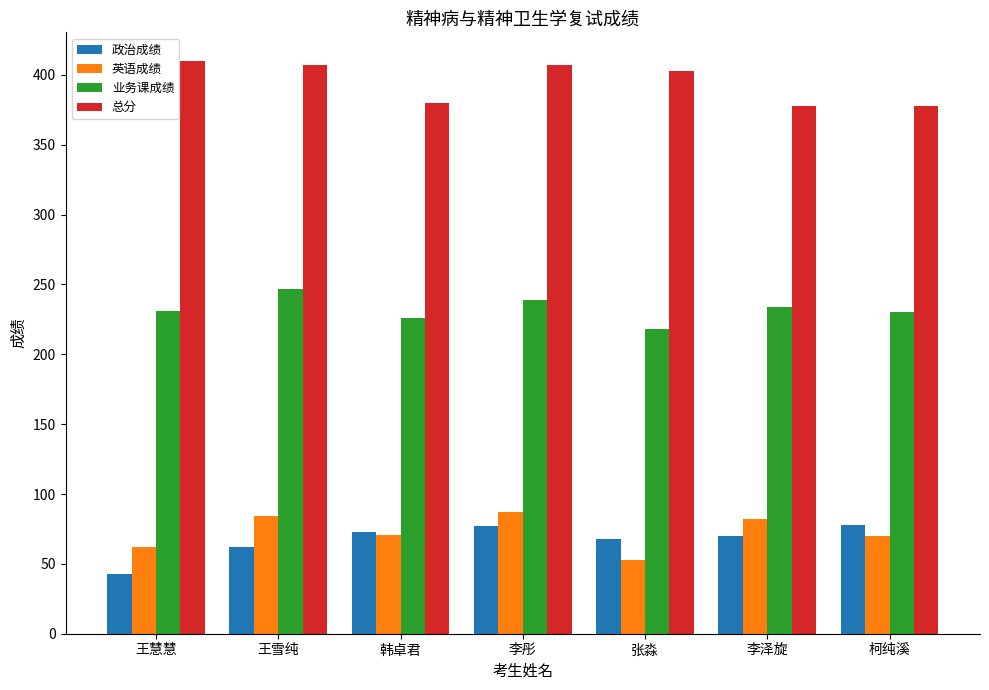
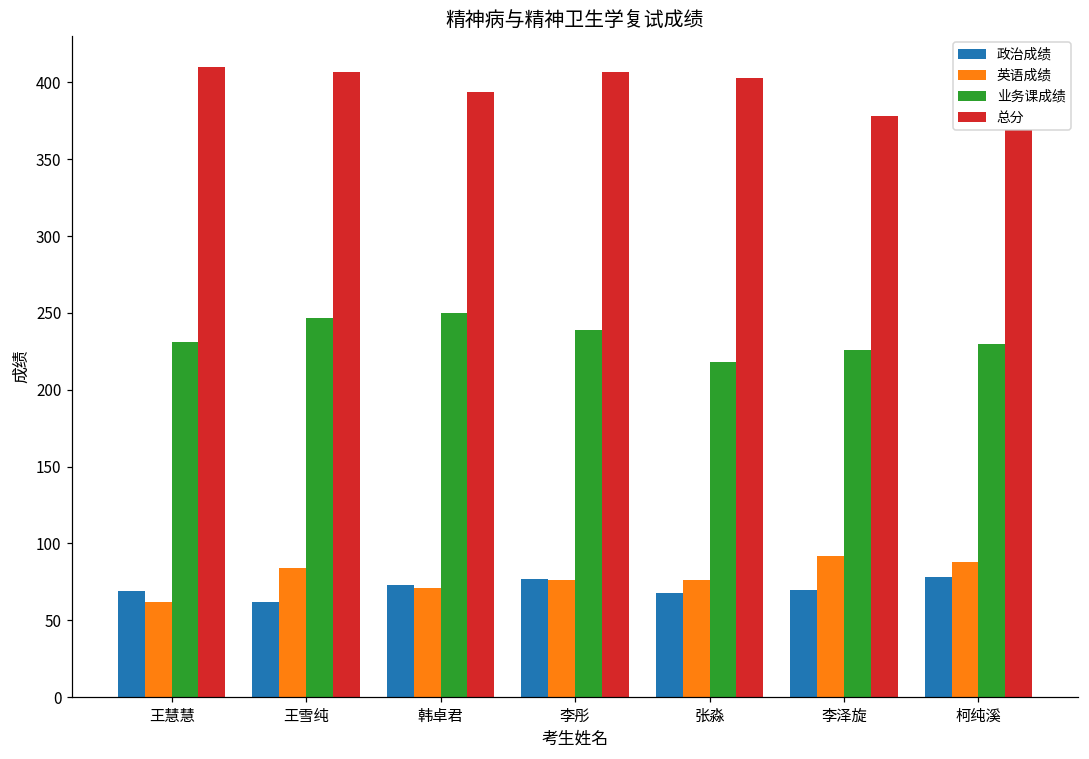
  {
    "政治成绩": {
-     "王慧慧": 43,
+     "王慧慧": 69,
      "王雪纯": 62,
      "韩卓君": 73,
      "李彤": 77,
      "张淼": 68,
      "李泽旋": 70,
      "柯纯溪": 78
    },
    "英语成绩": {
      "王慧慧": 62,
      "王雪纯": 84,
      "韩卓君": 71,
-     "李彤": 87,
-     "张淼": 53,
-     "李泽旋": 82,
-     "柯纯溪": 70
+     "李彤": 76,
+     "张淼": 76,
+     "李泽旋": 92,
+     "柯纯溪": 88
    },
    "业务课成绩": {
      "王慧慧": 231,
      "王雪纯": 247,
-     "韩卓君": 226,
+     "韩卓君": 250,
      "李彤": 239,
      "张淼": 218,
-     "李泽旋": 234,
+     "李泽旋": 226,
      "柯纯溪": 230
    },
    "总分": {
      "王慧慧": 410,
      "王雪纯": 407,
-     "韩卓君": 380,
+     "韩卓君": 394,
      "李彤": 407,
      "张淼": 403,
      "李泽旋": 378,
-     "柯纯溪": 378
+     "柯纯溪": 369
    }
  }
